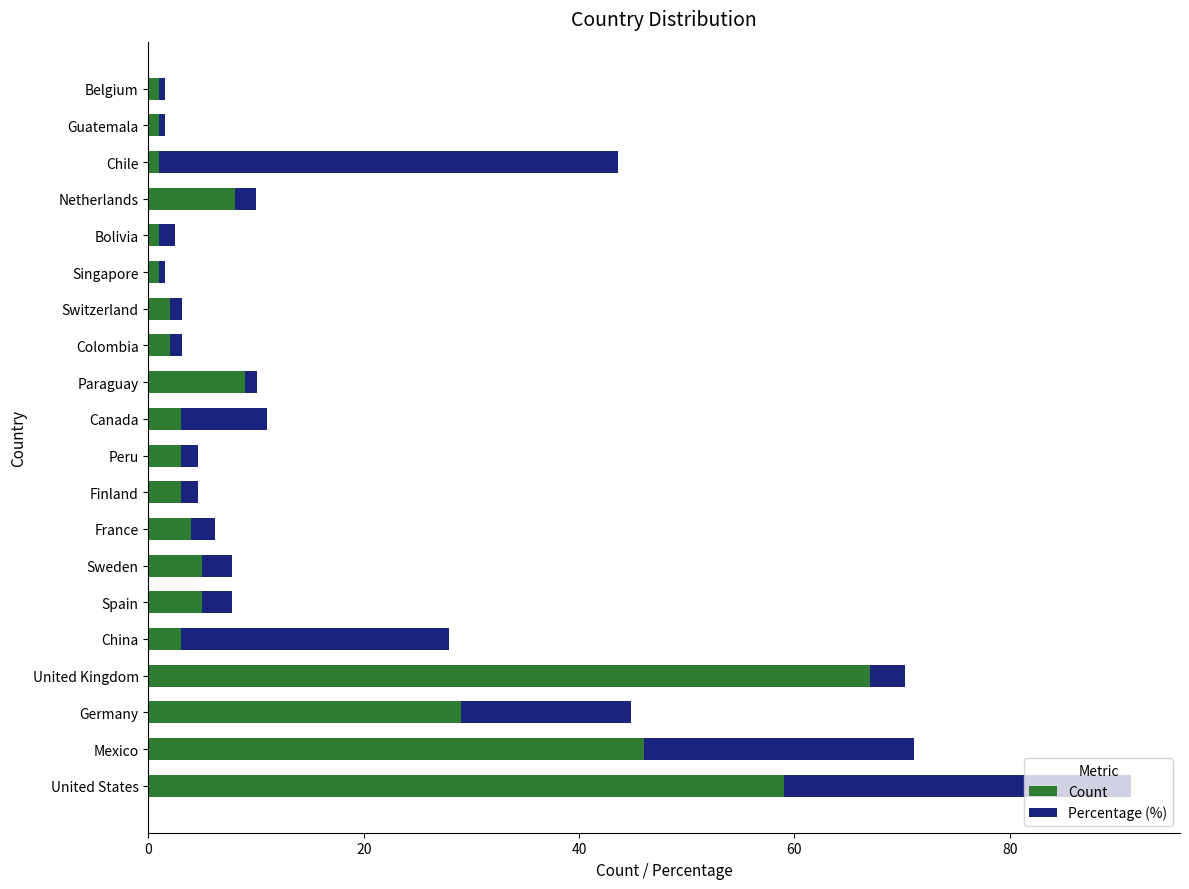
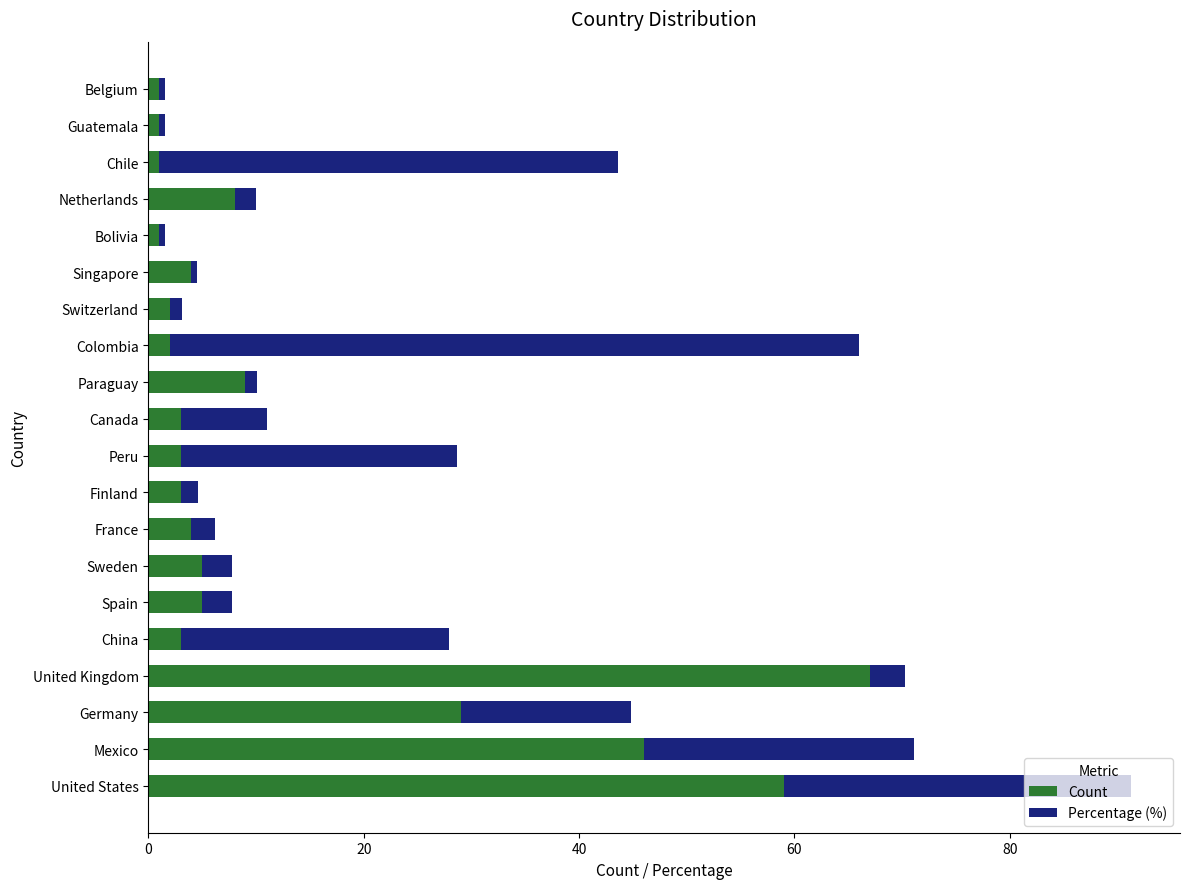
  {
    "Count": {
      "Belgium": 1,
      "Guatemala": 1,
      "Chile": 1,
      "Netherlands": 8,
      "Bolivia": 1,
-     "Singapore": 1,
+     "Singapore": 4,
      "Switzerland": 2,
      "Colombia": 2,
      "Paraguay": 9,
      "Canada": 3,
      "Peru": 3,
      "Finland": 3,
      "France": 4,
      "Sweden": 5,
      "Spain": 5,
      "China": 3,
      "United Kingdom": 67,
      "Germany": 29,
      "Mexico": 46,
      "United States": 59
    },
    "Percentage (%)": {
      "Belgium": 0.5,
      "Guatemala": 0.5,
      "Chile": 42.6,
      "Netherlands": 2.0,
-     "Bolivia": 1.5,
+     "Bolivia": 0.5,
      "Singapore": 0.5,
      "Switzerland": 1.1,
-     "Colombia": 1.1,
+     "Colombia": 64.0,
      "Paraguay": 1.1,
      "Canada": 8.0,
-     "Peru": 1.6,
+     "Peru": 25.6,
      "Finland": 1.6,
      "France": 2.2,
      "Sweden": 2.7,
      "Spain": 2.7,
      "China": 24.9,
      "United Kingdom": 3.3,
      "Germany": 15.8,
      "Mexico": 25.1
    }
  }
